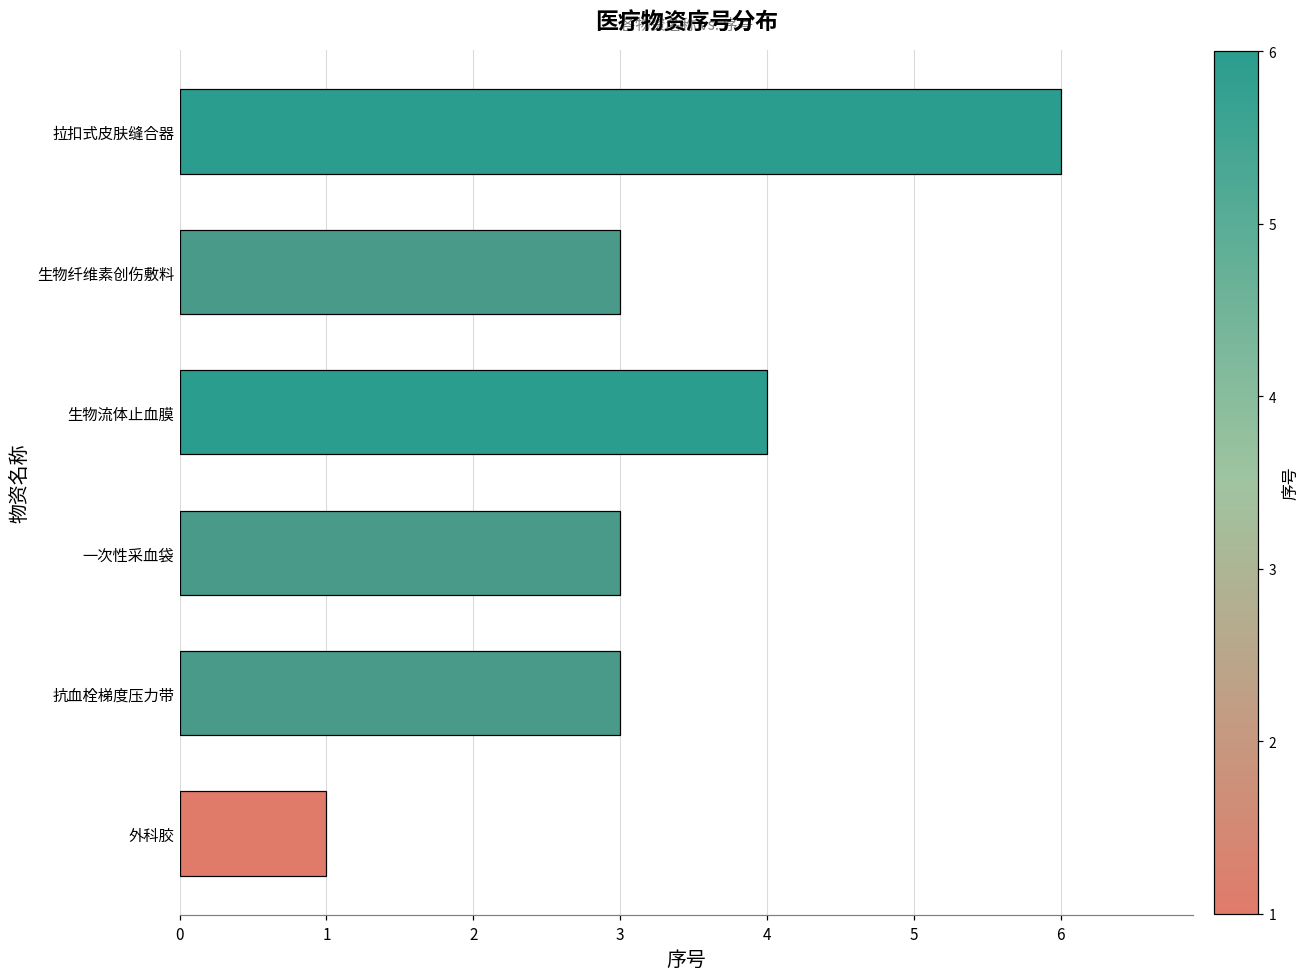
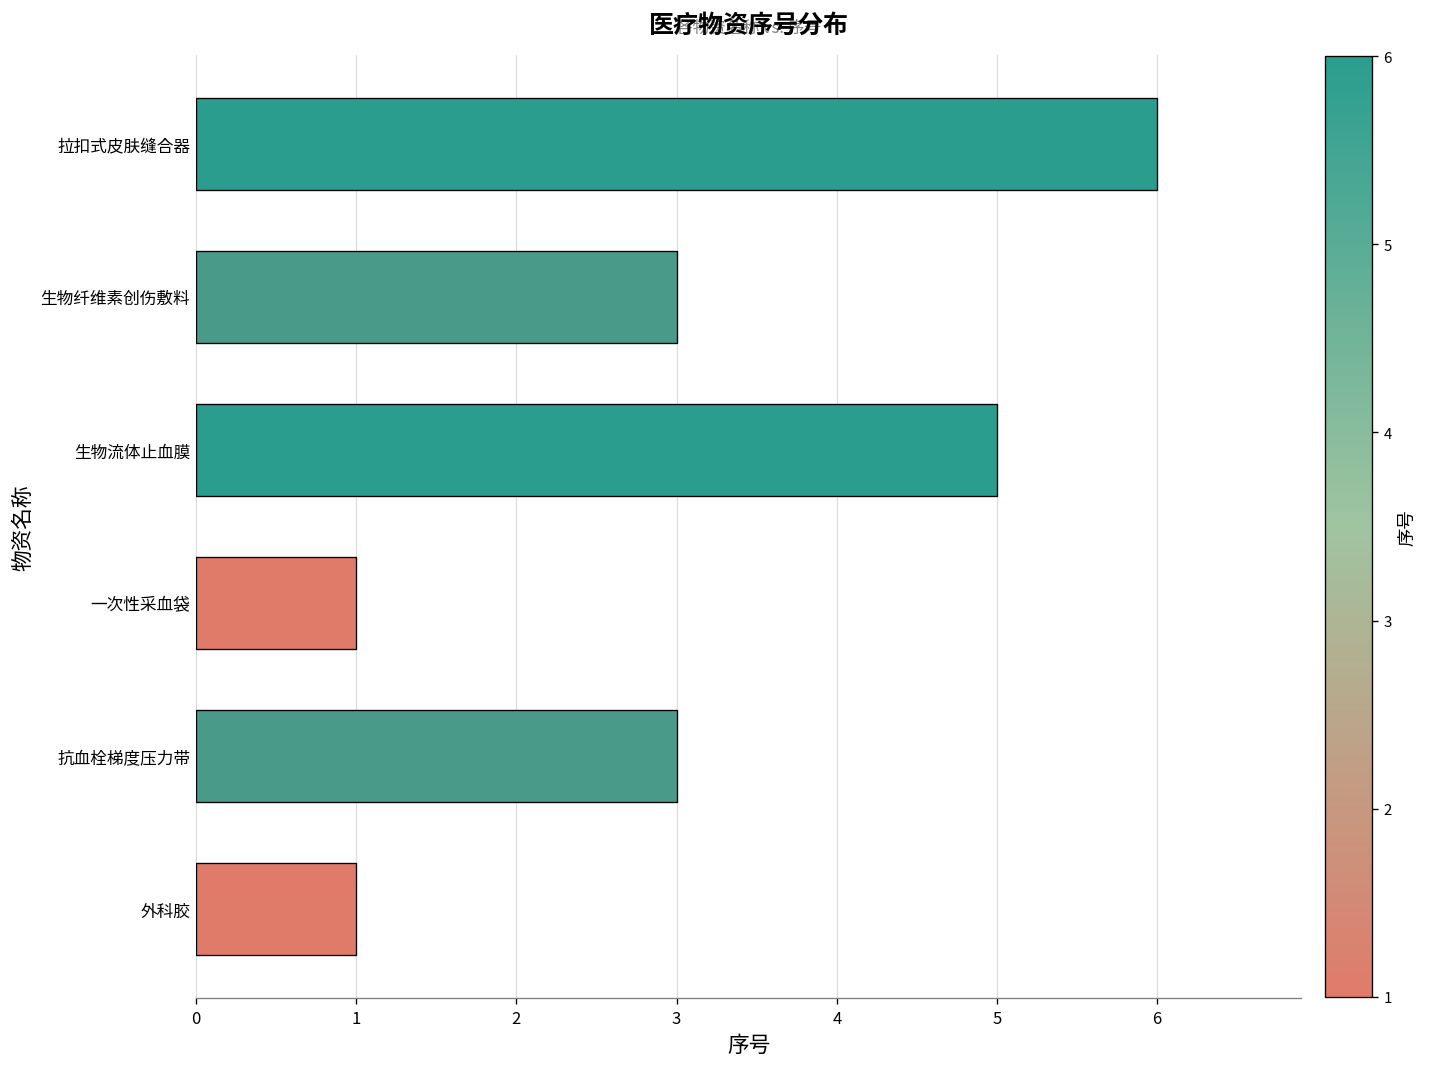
  {
    "拉扣式皮肤缝合器": 6,
    "生物纤维素创伤敷料": 3,
-   "生物流体止血膜": 4,
-   "一次性采血袋": 3,
+   "生物流体止血膜": 5,
+   "一次性采血袋": 1,
    "抗血栓梯度压力带": 3,
    "外科胶": 1
  }
